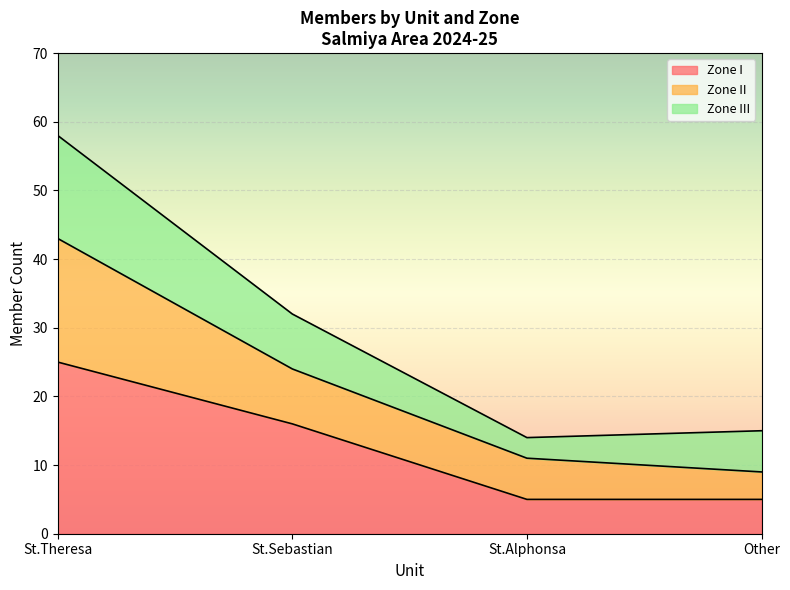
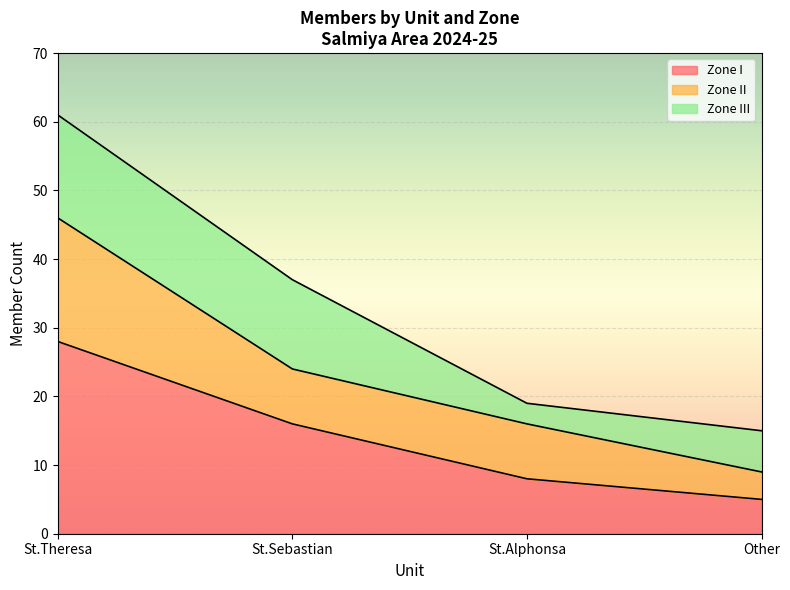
  {
    "Zone I": {
-     "St.Theresa": 25,
+     "St.Theresa": 28,
      "St.Sebastian": 16,
-     "St.Alphonsa": 5,
+     "St.Alphonsa": 8,
      "Other": 5
    },
    "Zone II": {
      "St.Theresa": 18,
      "St.Sebastian": 8,
-     "St.Alphonsa": 6,
+     "St.Alphonsa": 8,
      "Other": 4
    },
    "Zone III": {
      "St.Theresa": 15,
-     "St.Sebastian": 8,
+     "St.Sebastian": 13,
      "St.Alphonsa": 3,
      "Other": 6
    }
  }
